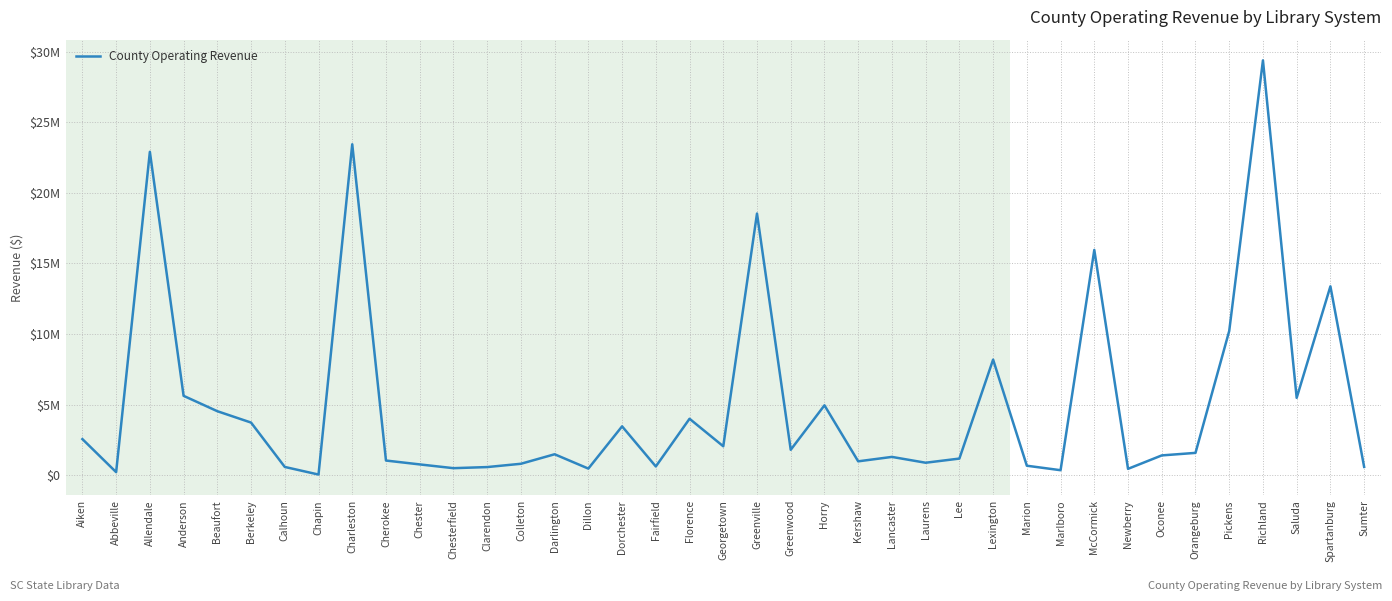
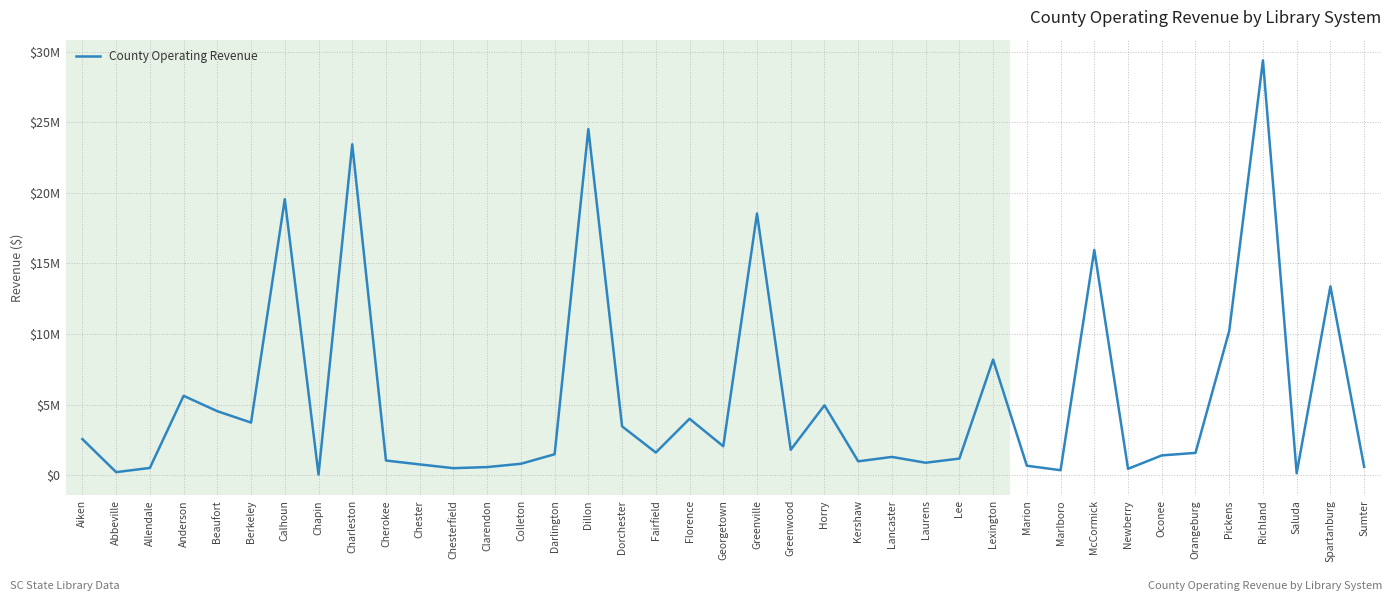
  {
    "Aiken": "$2500000",
    "Abbeville": "$200000",
-   "Allendale": "$22900000",
+   "Allendale": "$500000",
    "Anderson": "$5600000",
    "Beaufort": "$4500000",
    "Berkeley": "$3700000",
-   "Calhoun": "$600000",
+   "Calhoun": "$19600000",
    "Chapin": "$0",
    "Charleston": "$23400000",
    "Cherokee": "$1000000",
    "Chester": "$800000",
    "Chesterfield": "$500000",
    "Clarendon": "$600000",
    "Colleton": "$800000",
    "Darlington": "$1500000",
-   "Dillon": "$500000",
+   "Dillon": "$24500000",
    "Dorchester": "$3500000",
-   "Fairfield": "$600000",
+   "Fairfield": "$1600000",
    "Florence": "$4000000",
    "Georgetown": "$2000000",
    "Greenville": "$18500000",
    "Greenwood": "$1800000",
    "Horry": "$4900000",
    "Kershaw": "$1000000",
    "Lancaster": "$1300000",
    "Laurens": "$900000",
    "Lee": "$1200000",
    "Lexington": "$8200000",
    "Marion": "$700000",
    "Marlboro": "$300000",
    "McCormick": "$16000000",
    "Newberry": "$400000",
    "Oconee": "$1400000",
    "Orangeburg": "$1600000",
    "Pickens": "$10200000",
    "Richland": "$29400000",
-   "Saluda": "$5500000",
+   "Saluda": "$100000",
    "Spartanburg": "$13400000",
    "Sumter": "$600000"
  }
